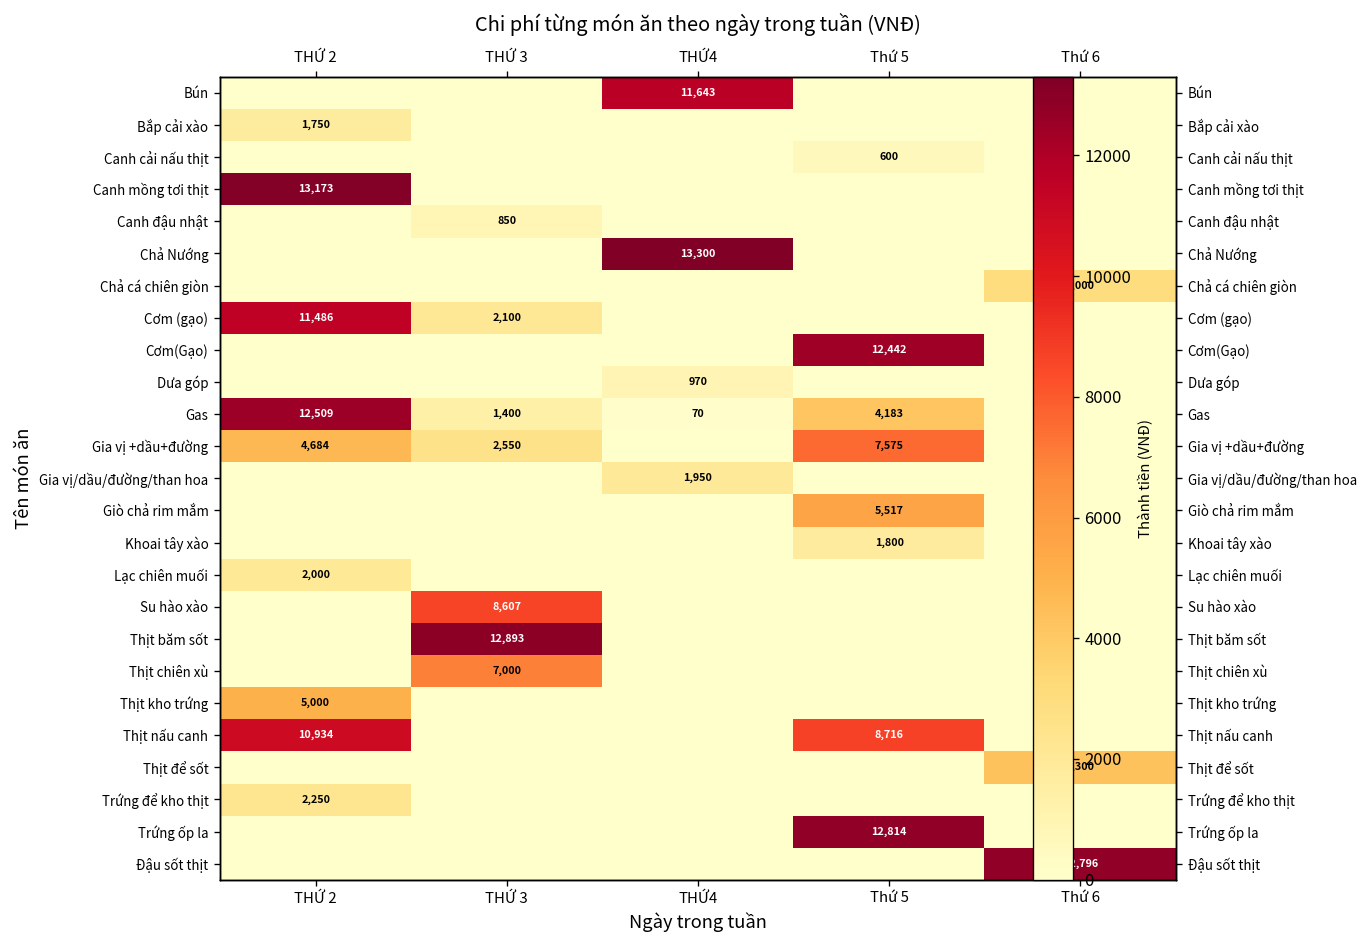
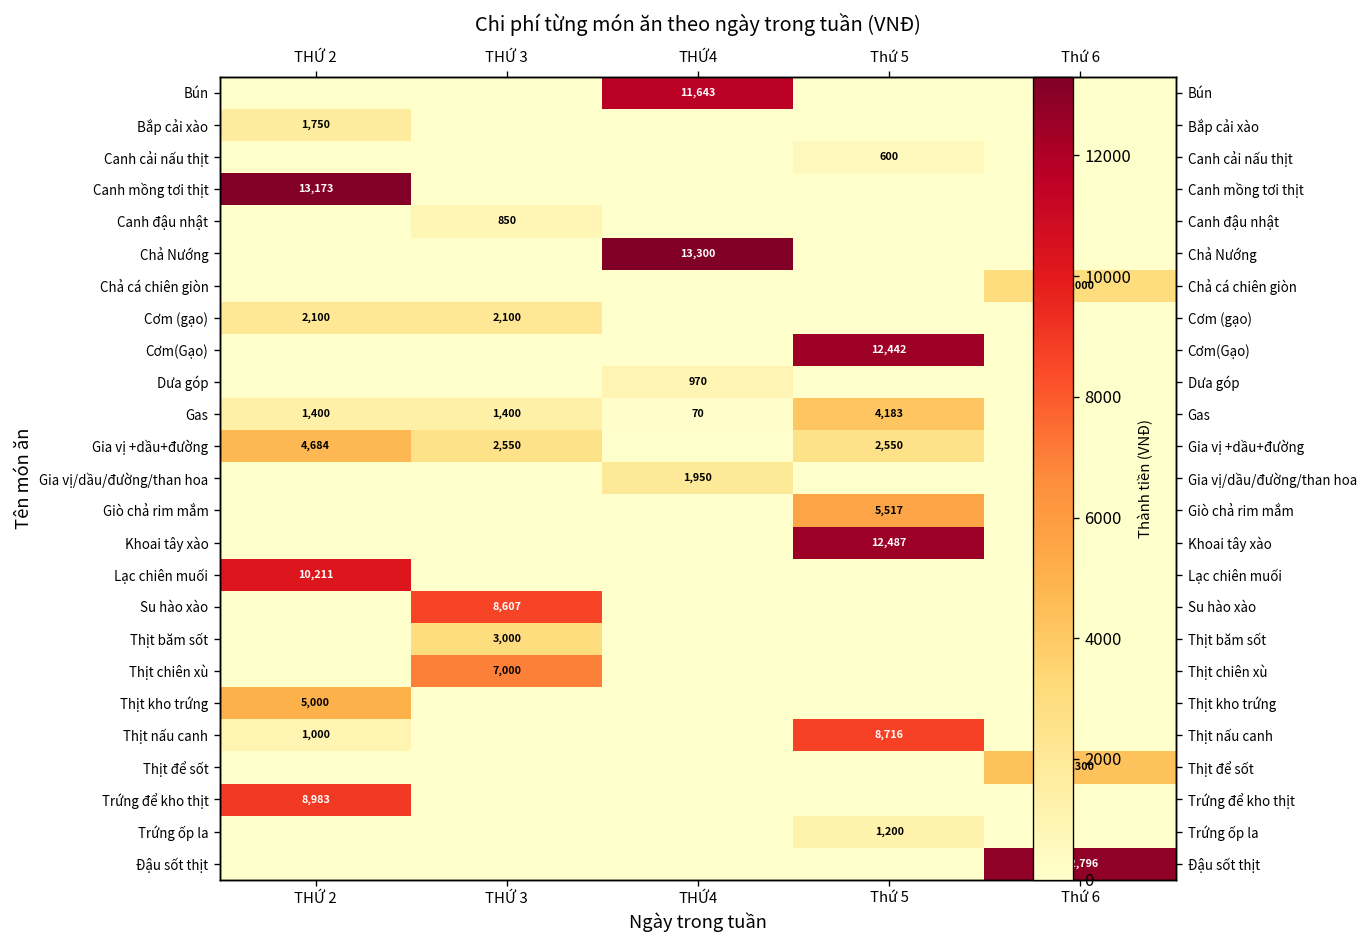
  {
    "Bún": {
      "THỨ4": "11,643"
    },
    "Bắp cải xào": {
      "THỨ 2": "1,750"
    },
    "Canh cải nấu thịt": {
      "Thứ 5": "600"
    },
    "Canh mồng tơi thịt": {
      "THỨ 2": "13,173"
    },
    "Canh đậu nhật": {
      "THỨ 3": "850"
    },
    "Chả Nướng": {
      "THỨ4": "13,300"
    },
    "Chả cá chiên giòn": {
      "Thứ 6": "3,000"
    },
    "Cơm (gạo)": {
-     "THỨ 2": "11,486",
+     "THỨ 2": "2,100",
      "THỨ 3": "2,100"
    },
    "Cơm(Gạo)": {
      "Thứ 5": "12,442"
    },
    "Dưa góp": {
      "THỨ4": "970"
    },
    "Gas": {
-     "THỨ 2": "12,509",
+     "THỨ 2": "1,400",
      "THỨ 3": "1,400",
      "THỨ4": "70",
      "Thứ 5": "4,183"
    },
    "Gia vị +dầu+đường": {
      "THỨ 2": "4,684",
      "THỨ 3": "2,550",
-     "Thứ 5": "7,575"
+     "Thứ 5": "2,550"
    },
    "Gia vị/dầu/đường/than hoa": {
      "THỨ4": "1,950"
    },
    "Giò chả rim mắm": {
      "Thứ 5": "5,517"
    },
    "Khoai tây xào": {
-     "Thứ 5": "1,800"
+     "Thứ 5": "12,487"
    },
    "Lạc chiên muối": {
-     "THỨ 2": "2,000"
+     "THỨ 2": "10,211"
    },
    "Su hào xào": {
      "THỨ 3": "8,607"
    },
    "Thịt băm sốt": {
-     "THỨ 3": "12,893"
+     "THỨ 3": "3,000"
    },
    "Thịt chiên xù": {
      "THỨ 3": "7,000"
    },
    "Thịt kho trứng": {
      "THỨ 2": "5,000"
    },
    "Thịt nấu canh": {
-     "THỨ 2": "10,934",
+     "THỨ 2": "1,000",
      "Thứ 5": "8,716"
    },
    "Thịt để sốt": {
      "Thứ 6": "4,300"
    },
    "Trứng để kho thịt": {
-     "THỨ 2": "2,250"
+     "THỨ 2": "8,983"
    },
    "Trứng ốp la": {
-     "Thứ 5": "12,814"
+     "Thứ 5": "1,200"
    },
    "Đậu sốt thịt": {
      "Thứ 6": "12,796"
    }
  }
